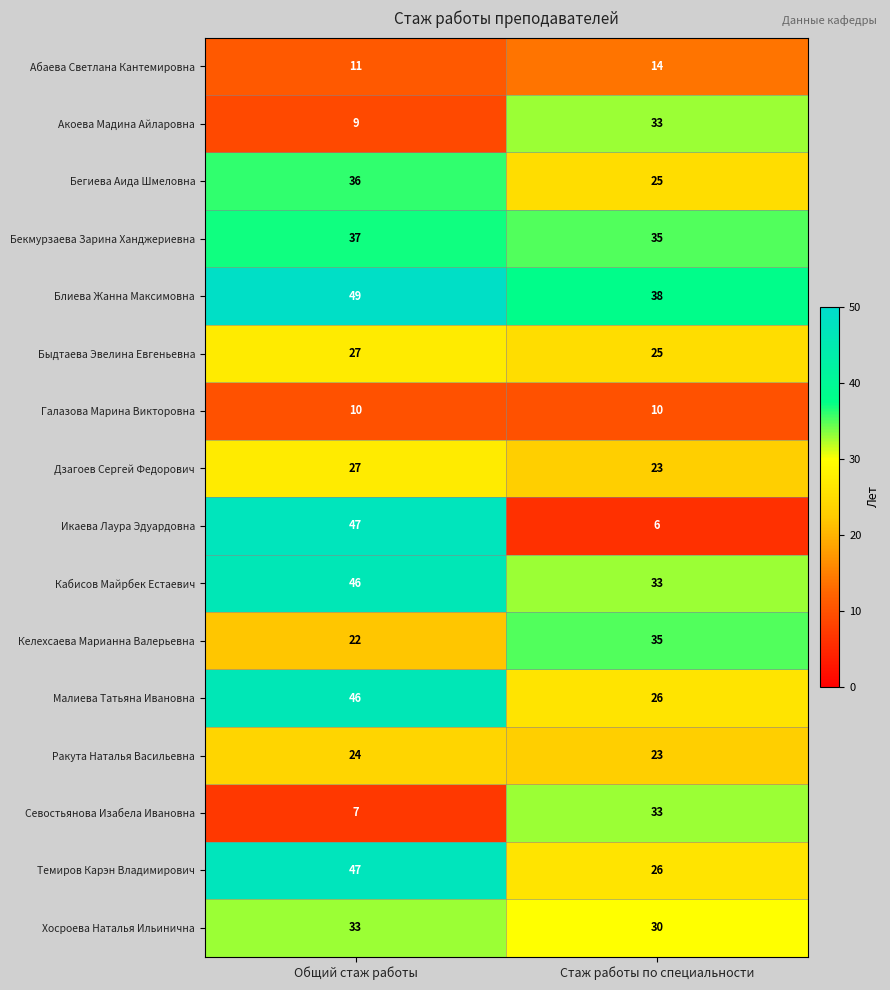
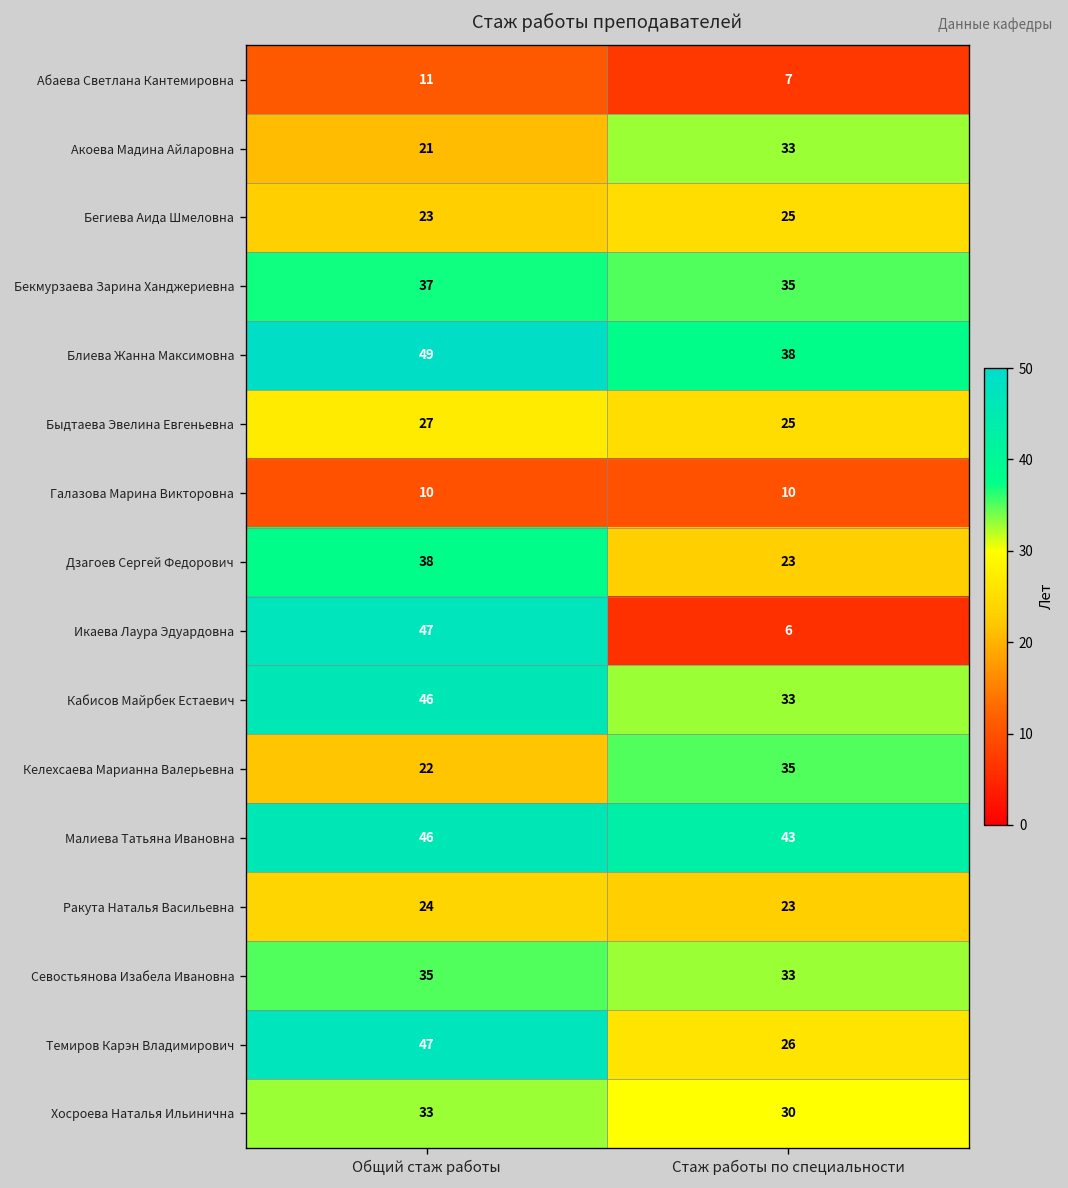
  {
    "Абаева Светлана Кантемировна": {
      "Общий стаж работы": 11,
-     "Стаж работы по специальности": 14
+     "Стаж работы по специальности": 7
    },
    "Акоева Мадина Айларовна": {
-     "Общий стаж работы": 9,
+     "Общий стаж работы": 21,
      "Стаж работы по специальности": 33
    },
    "Бегиева Аида Шмеловна": {
-     "Общий стаж работы": 36,
+     "Общий стаж работы": 23,
      "Стаж работы по специальности": 25
    },
    "Бекмурзаева Зарина Ханджериевна": {
      "Общий стаж работы": 37,
      "Стаж работы по специальности": 35
    },
    "Блиева Жанна Максимовна": {
      "Общий стаж работы": 49,
      "Стаж работы по специальности": 38
    },
    "Быдтаева Эвелина Евгеньевна": {
      "Общий стаж работы": 27,
      "Стаж работы по специальности": 25
    },
    "Галазова Марина Викторовна": {
      "Общий стаж работы": 10,
      "Стаж работы по специальности": 10
    },
    "Дзагоев Сергей Федорович": {
-     "Общий стаж работы": 27,
+     "Общий стаж работы": 38,
      "Стаж работы по специальности": 23
    },
    "Икаева Лаура Эдуардовна": {
      "Общий стаж работы": 47,
      "Стаж работы по специальности": 6
    },
    "Кабисов Майрбек Естаевич": {
      "Общий стаж работы": 46,
      "Стаж работы по специальности": 33
    },
    "Келехсаева Марианна Валерьевна": {
      "Общий стаж работы": 22,
      "Стаж работы по специальности": 35
    },
    "Малиева Татьяна Ивановна": {
      "Общий стаж работы": 46,
-     "Стаж работы по специальности": 26
+     "Стаж работы по специальности": 43
    },
    "Ракута Наталья Васильевна": {
      "Общий стаж работы": 24,
      "Стаж работы по специальности": 23
    },
    "Севостьянова Изабела Ивановна": {
-     "Общий стаж работы": 7,
+     "Общий стаж работы": 35,
      "Стаж работы по специальности": 33
    },
    "Темиров Карэн Владимирович": {
      "Общий стаж работы": 47,
      "Стаж работы по специальности": 26
    },
    "Хосроева Наталья Ильинична": {
      "Общий стаж работы": 33,
      "Стаж работы по специальности": 30
    }
  }
